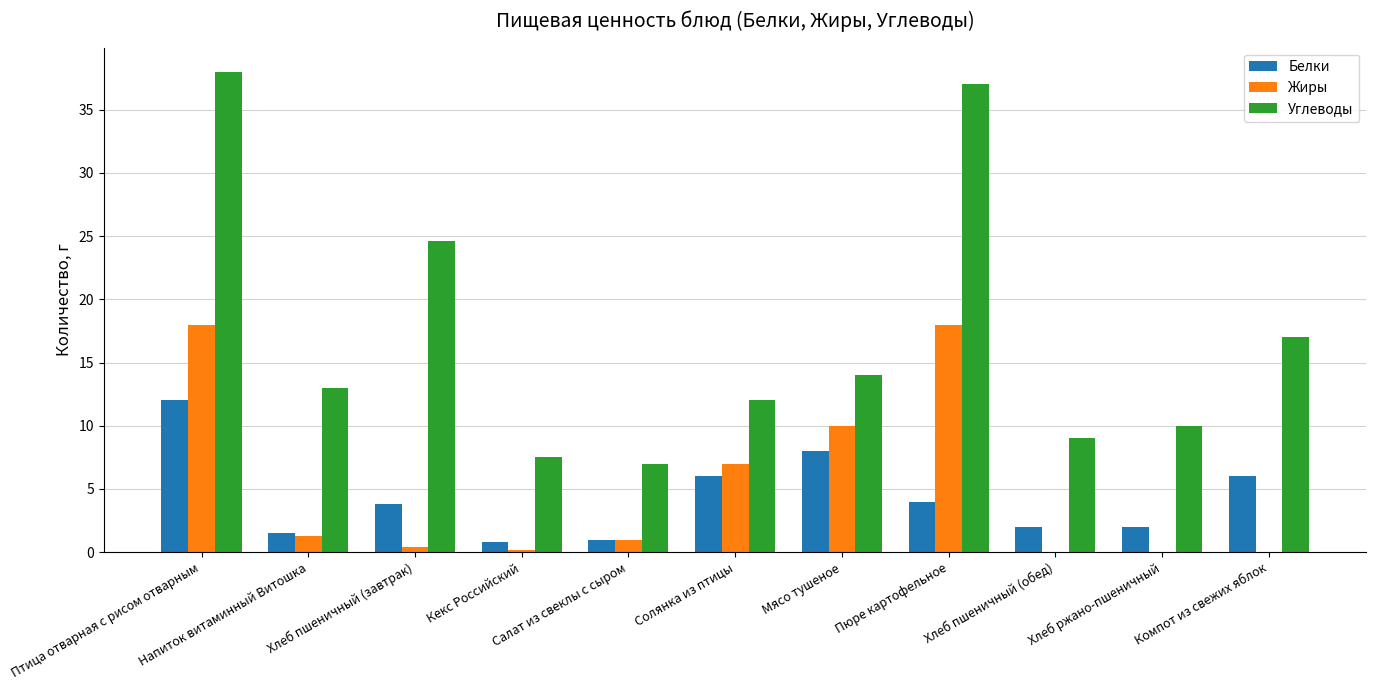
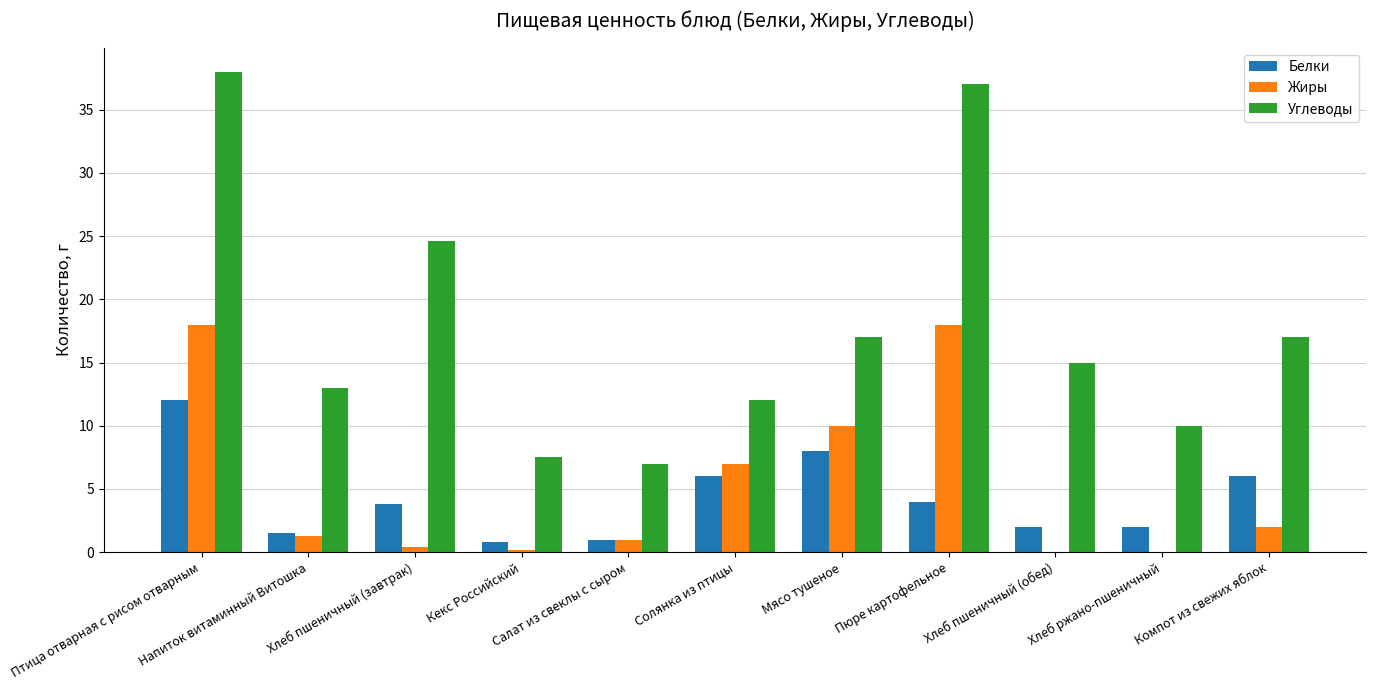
  {
    "Белки": {
      "Птица отварная с рисом отварным": 12,
      "Напиток витаминный Витошка": 1.5,
      "Хлеб пшеничный (завтрак)": 3.8,
      "Кекс Российский": 0.8,
      "Салат из свеклы с сыром": 1,
      "Солянка из птицы": 6,
      "Мясо тушеное": 8,
      "Пюре картофельное": 4,
      "Хлеб пшеничный (обед)": 2,
      "Хлеб ржано-пшеничный": 2,
      "Компот из свежих яблок": 6
    },
    "Жиры": {
      "Птица отварная с рисом отварным": 18,
      "Напиток витаминный Витошка": 1.3,
      "Хлеб пшеничный (завтрак)": 0.4,
      "Кекс Российский": 0.2,
      "Салат из свеклы с сыром": 1,
      "Солянка из птицы": 7,
      "Мясо тушеное": 10,
      "Пюре картофельное": 18,
      "Хлеб пшеничный (обед)": 0,
      "Хлеб ржано-пшеничный": 0,
-     "Компот из свежих яблок": 0
+     "Компот из свежих яблок": 2
    },
    "Углеводы": {
      "Птица отварная с рисом отварным": 38,
      "Напиток витаминный Витошка": 13,
      "Хлеб пшеничный (завтрак)": 24.6,
      "Кекс Российский": 7.5,
      "Салат из свеклы с сыром": 7,
      "Солянка из птицы": 12,
-     "Мясо тушеное": 14,
+     "Мясо тушеное": 17,
      "Пюре картофельное": 37,
-     "Хлеб пшеничный (обед)": 9,
+     "Хлеб пшеничный (обед)": 15,
      "Хлеб ржано-пшеничный": 10,
      "Компот из свежих яблок": 17
    }
  }
